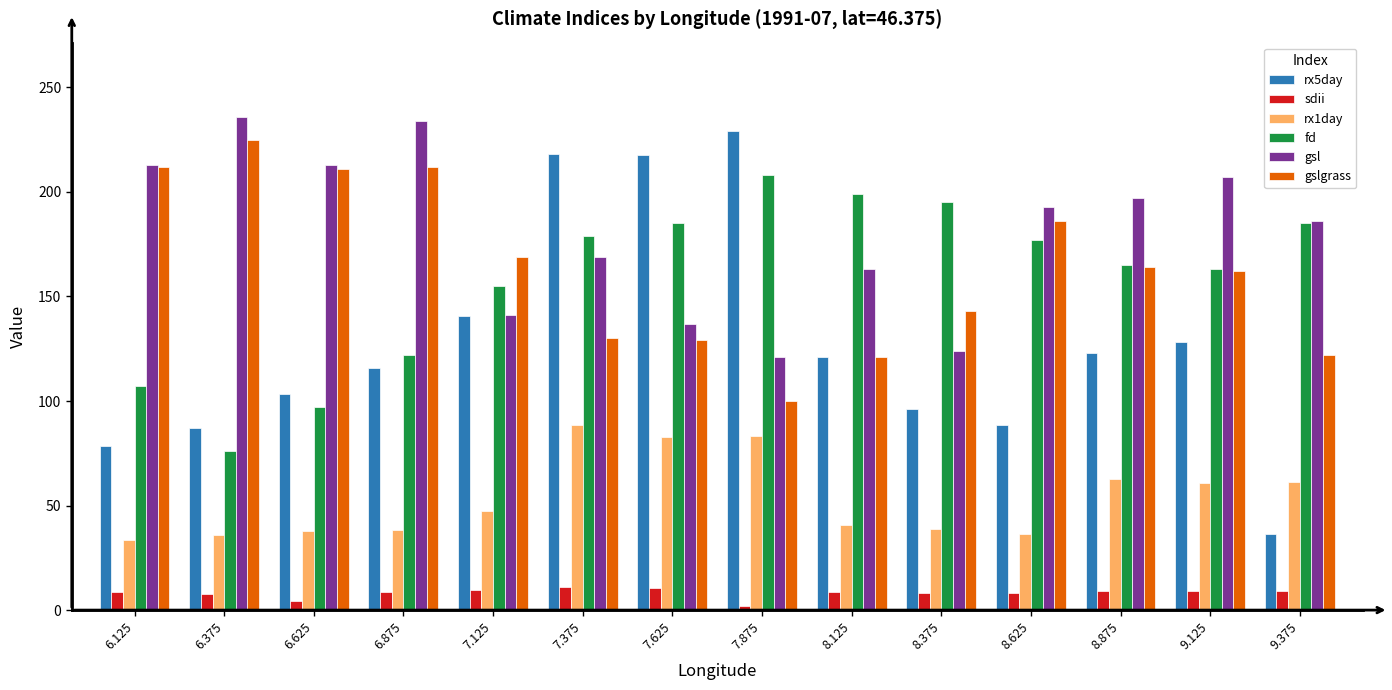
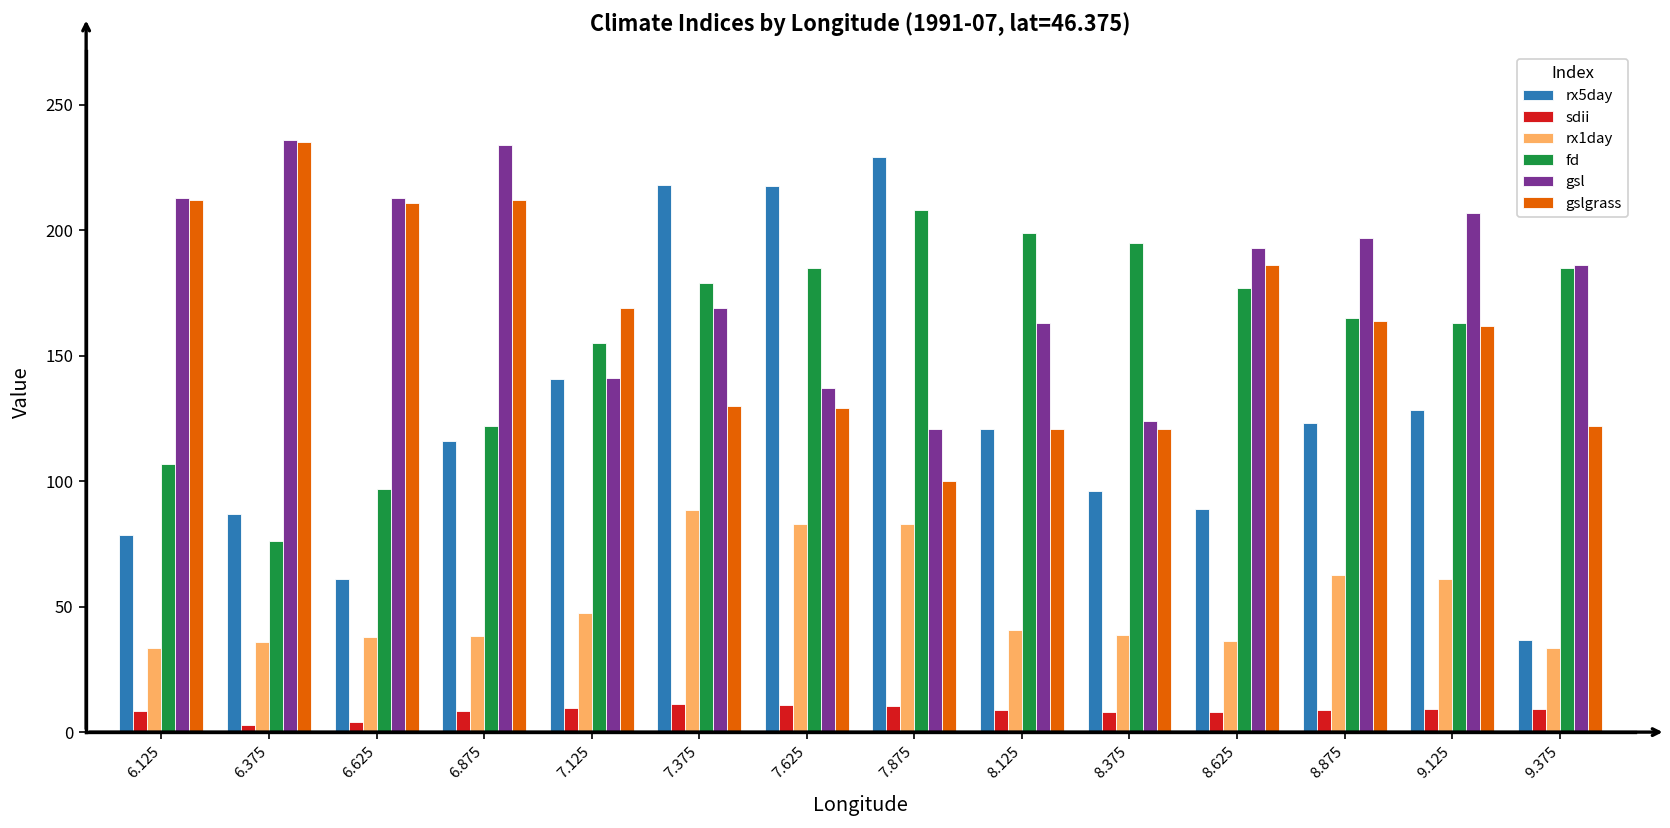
  {
    "rx5day": {
      "6.125": 79,
      "6.375": 87,
-     "6.625": 103,
+     "6.625": 61,
      "6.875": 116,
      "7.125": 141,
      "7.375": 218,
      "7.625": 217,
      "7.875": 229,
      "8.125": 121,
      "8.375": 96,
      "8.625": 89,
      "8.875": 123,
      "9.125": 128,
      "9.375": 37
    },
    "sdii": {
      "6.125": 8,
-     "6.375": 8,
+     "6.375": 3,
      "6.625": 4,
      "6.875": 9,
      "7.125": 10,
      "7.375": 11,
      "7.625": 11,
-     "7.875": 2,
+     "7.875": 10,
      "8.125": 9,
      "8.375": 8,
      "8.625": 8,
      "8.875": 9,
      "9.125": 9,
      "9.375": 9
    },
    "rx1day": {
      "6.125": 33,
      "6.375": 36,
      "6.625": 38,
      "6.875": 38,
      "7.125": 48,
      "7.375": 88,
      "7.625": 83,
      "7.875": 83,
      "8.125": 41,
      "8.375": 39,
      "8.625": 36,
      "8.875": 63,
      "9.125": 61,
-     "9.375": 61
+     "9.375": 34
    },
    "fd": {
      "6.125": 107,
      "6.375": 76,
      "6.625": 97,
      "6.875": 122,
      "7.125": 155,
      "7.375": 179,
      "7.625": 185,
      "7.875": 208,
      "8.125": 199,
      "8.375": 195,
      "8.625": 177,
      "8.875": 165,
      "9.125": 163,
      "9.375": 185
    },
    "gsl": {
      "6.125": 213,
      "6.375": 236,
      "6.625": 213,
      "6.875": 234,
      "7.125": 141,
      "7.375": 169,
      "7.625": 137,
      "7.875": 121,
      "8.125": 163,
      "8.375": 124,
      "8.625": 193,
      "8.875": 197,
      "9.125": 207,
      "9.375": 186
    },
    "gslgrass": {
      "6.125": 212,
-     "6.375": 225,
+     "6.375": 235,
      "6.625": 211,
      "6.875": 212,
      "7.125": 169,
      "7.375": 130,
      "7.625": 129,
      "7.875": 100,
      "8.125": 121,
-     "8.375": 143,
+     "8.375": 121,
      "8.625": 186,
      "8.875": 164,
      "9.125": 162,
      "9.375": 122
    }
  }
